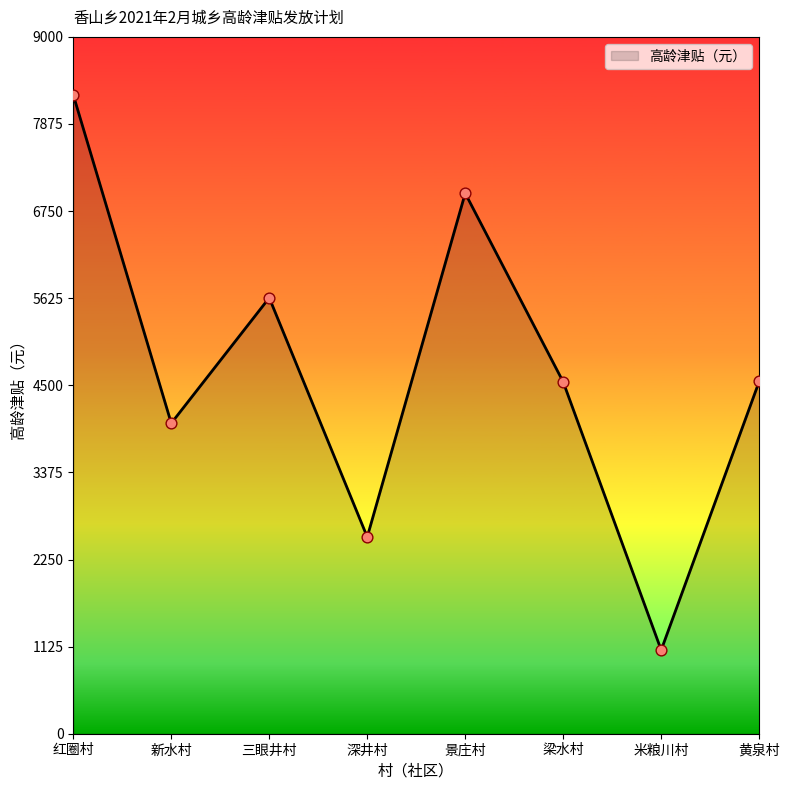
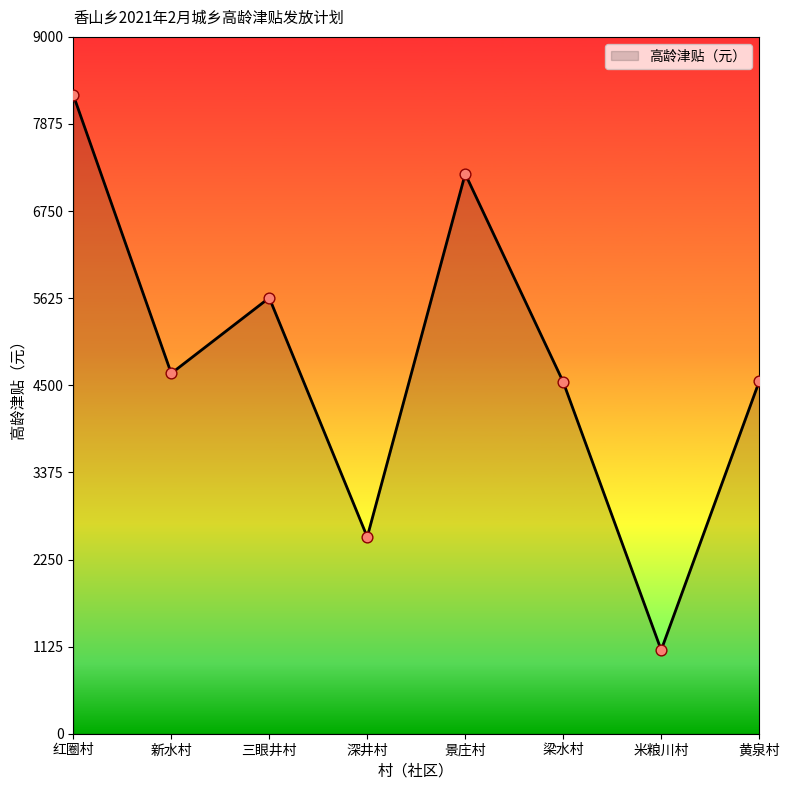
  {
    "红圈村": 8300,
-   "新水村": 4000,
+   "新水村": 4700,
    "三眼井村": 5600,
    "深井村": 2500,
-   "景庄村": 7000,
+   "景庄村": 7200,
    "梁水村": 4500,
    "米粮川村": 1100,
    "黄泉村": 4600
  }
